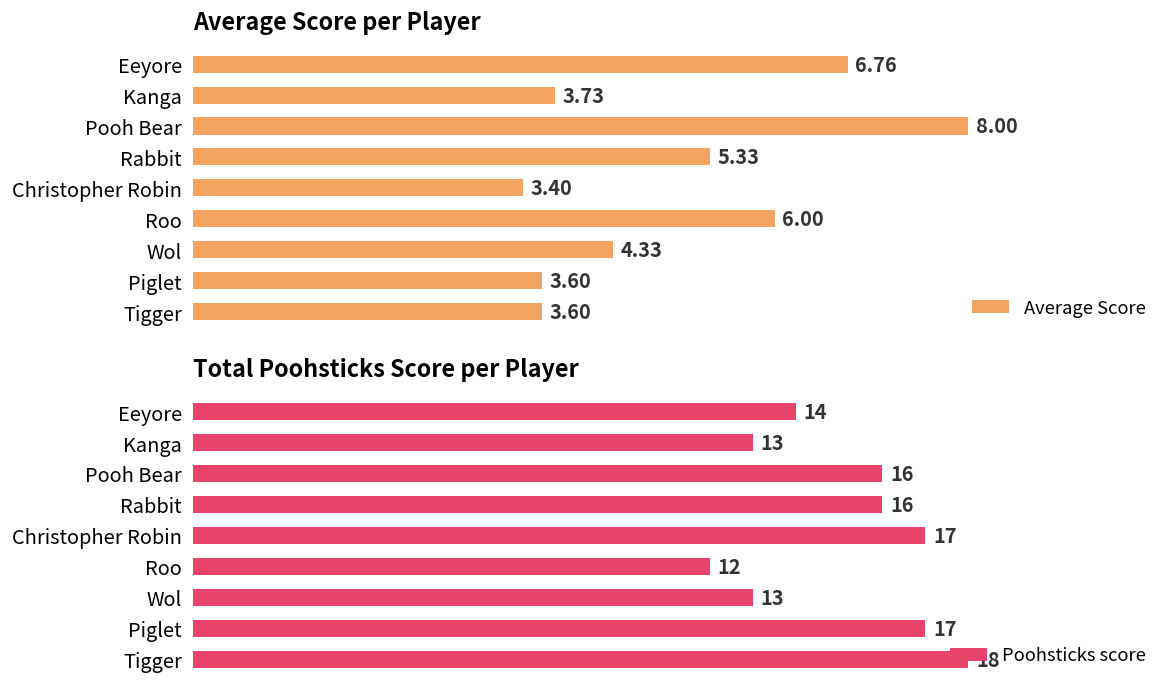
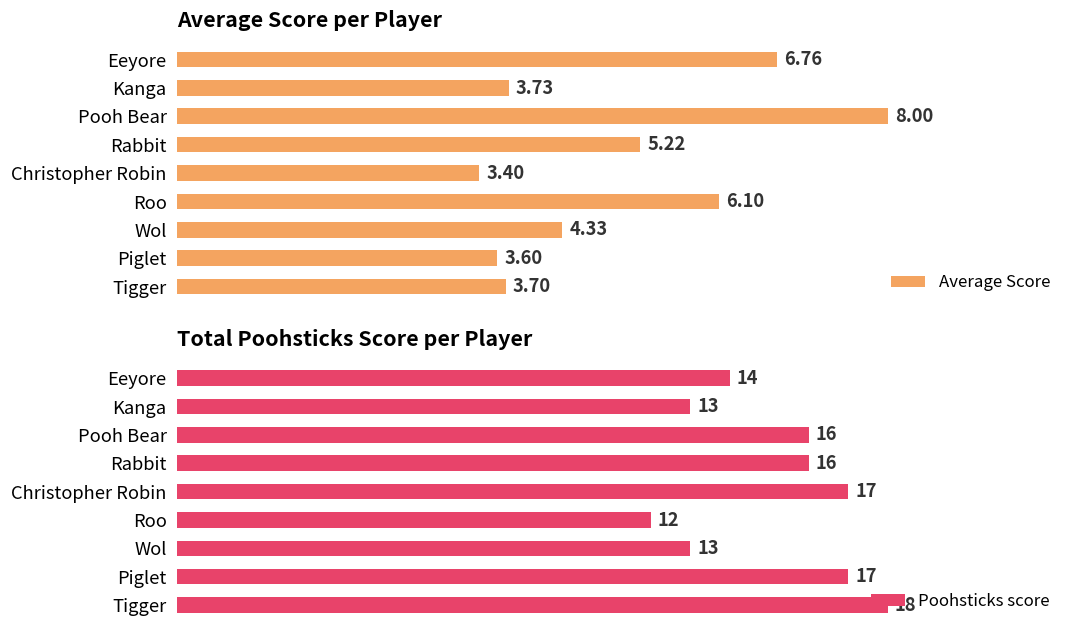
  {
    "Average Score per Player": {
      "Eeyore": 6.76,
      "Kanga": 3.73,
      "Pooh Bear": 8.00,
-     "Rabbit": 5.33,
+     "Rabbit": 5.22,
      "Christopher Robin": 3.40,
-     "Roo": 6.00,
+     "Roo": 6.10,
      "Wol": 4.33,
      "Piglet": 3.60,
-     "Tigger": 3.60
+     "Tigger": 3.70
    },
    "Total Poohsticks Score per Player": {
      "Eeyore": 14,
      "Kanga": 13,
      "Pooh Bear": 16,
      "Rabbit": 16,
      "Christopher Robin": 17,
      "Roo": 12,
      "Wol": 13,
      "Piglet": 17,
      "Tigger": 18
    }
  }
